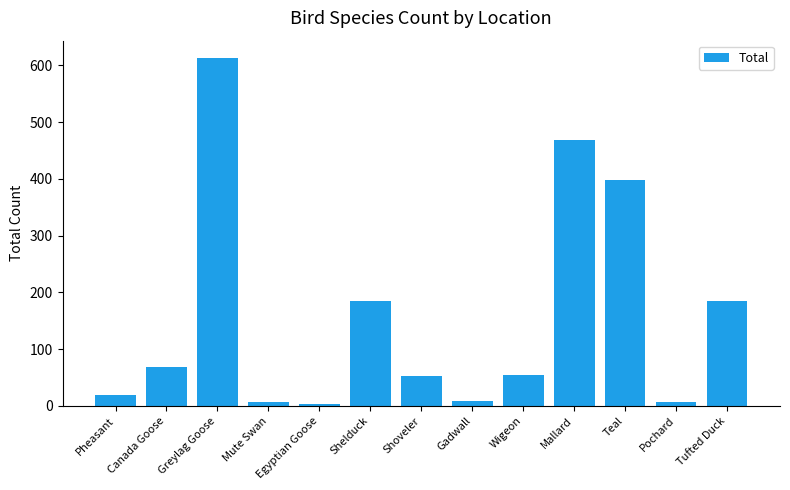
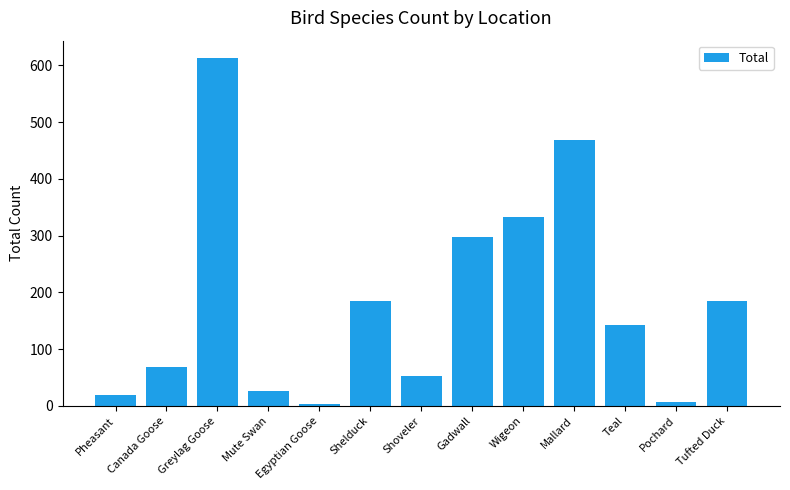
  {
    "Pheasant": 20,
    "Canada Goose": 70,
    "Greylag Goose": 610,
-   "Mute Swan": 10,
+   "Mute Swan": 30,
    "Shelduck": 190,
    "Shoveler": 50,
-   "Gadwall": 10,
-   "Wigeon": 60,
+   "Gadwall": 300,
+   "Wigeon": 330,
    "Mallard": 470,
-   "Teal": 400,
+   "Teal": 140,
    "Pochard": 10,
    "Tufted Duck": 180
  }
